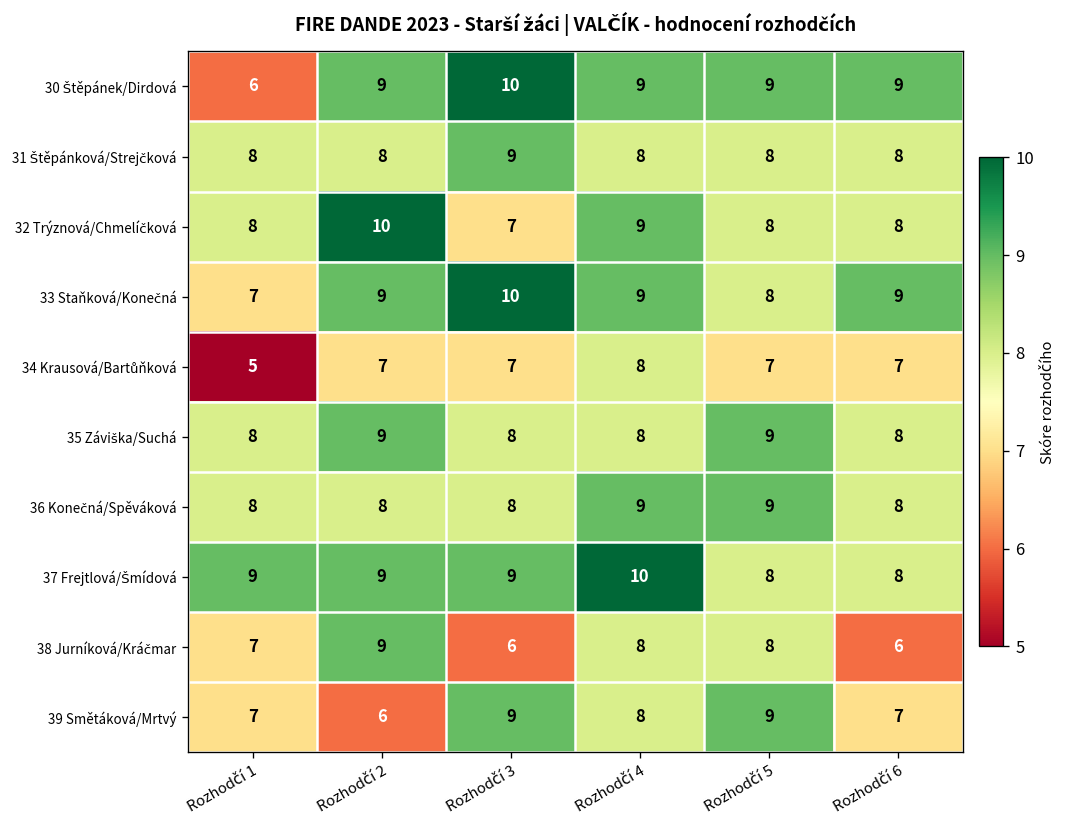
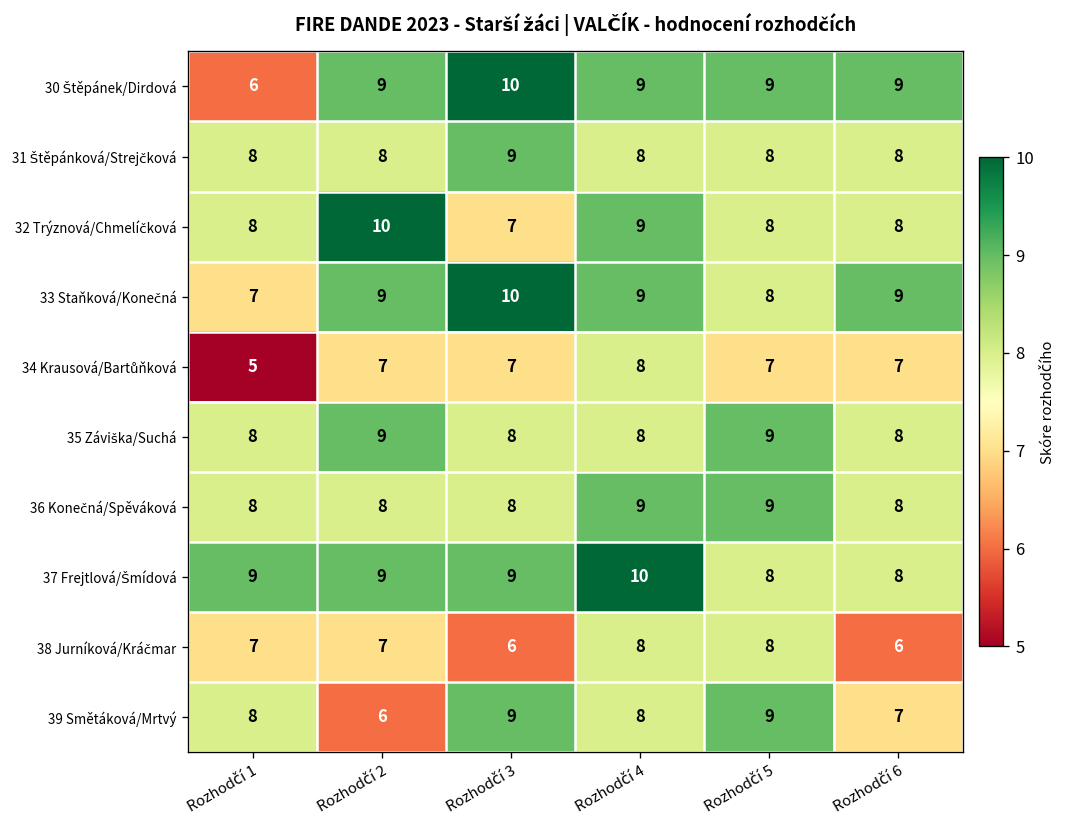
  {
    "30 Štěpánek/Dirdová": {
      "Rozhodčí 1": 6,
      "Rozhodčí 2": 9,
      "Rozhodčí 3": 10,
      "Rozhodčí 4": 9,
      "Rozhodčí 5": 9,
      "Rozhodčí 6": 9
    },
    "31 Štěpánková/Strejčková": {
      "Rozhodčí 1": 8,
      "Rozhodčí 2": 8,
      "Rozhodčí 3": 9,
      "Rozhodčí 4": 8,
      "Rozhodčí 5": 8,
      "Rozhodčí 6": 8
    },
    "32 Trýznová/Chmelíčková": {
      "Rozhodčí 1": 8,
      "Rozhodčí 2": 10,
      "Rozhodčí 3": 7,
      "Rozhodčí 4": 9,
      "Rozhodčí 5": 8,
      "Rozhodčí 6": 8
    },
    "33 Staňková/Konečná": {
      "Rozhodčí 1": 7,
      "Rozhodčí 2": 9,
      "Rozhodčí 3": 10,
      "Rozhodčí 4": 9,
      "Rozhodčí 5": 8,
      "Rozhodčí 6": 9
    },
    "34 Krausová/Bartůňková": {
      "Rozhodčí 1": 5,
      "Rozhodčí 2": 7,
      "Rozhodčí 3": 7,
      "Rozhodčí 4": 8,
      "Rozhodčí 5": 7,
      "Rozhodčí 6": 7
    },
    "35 Záviška/Suchá": {
      "Rozhodčí 1": 8,
      "Rozhodčí 2": 9,
      "Rozhodčí 3": 8,
      "Rozhodčí 4": 8,
      "Rozhodčí 5": 9,
      "Rozhodčí 6": 8
    },
    "36 Konečná/Spěváková": {
      "Rozhodčí 1": 8,
      "Rozhodčí 2": 8,
      "Rozhodčí 3": 8,
      "Rozhodčí 4": 9,
      "Rozhodčí 5": 9,
      "Rozhodčí 6": 8
    },
    "37 Frejtlová/Šmídová": {
      "Rozhodčí 1": 9,
      "Rozhodčí 2": 9,
      "Rozhodčí 3": 9,
      "Rozhodčí 4": 10,
      "Rozhodčí 5": 8,
      "Rozhodčí 6": 8
    },
    "38 Jurníková/Kráčmar": {
      "Rozhodčí 1": 7,
-     "Rozhodčí 2": 9,
+     "Rozhodčí 2": 7,
      "Rozhodčí 3": 6,
      "Rozhodčí 4": 8,
      "Rozhodčí 5": 8,
      "Rozhodčí 6": 6
    },
    "39 Smětáková/Mrtvý": {
-     "Rozhodčí 1": 7,
+     "Rozhodčí 1": 8,
      "Rozhodčí 2": 6,
      "Rozhodčí 3": 9,
      "Rozhodčí 4": 8,
      "Rozhodčí 5": 9,
      "Rozhodčí 6": 7
    }
  }
